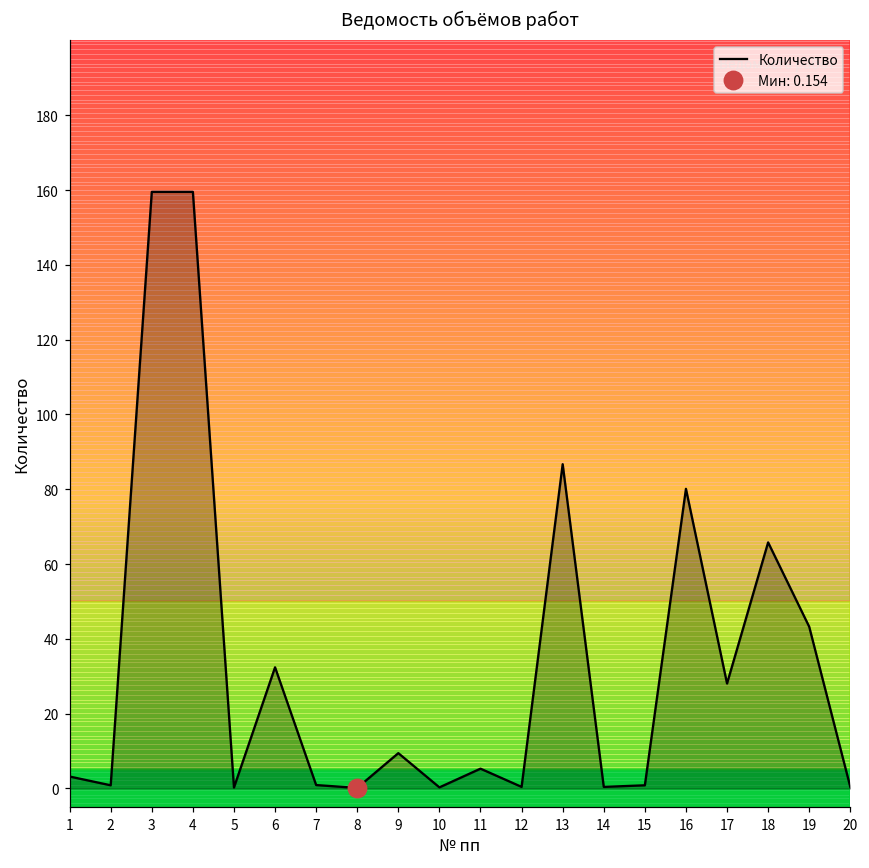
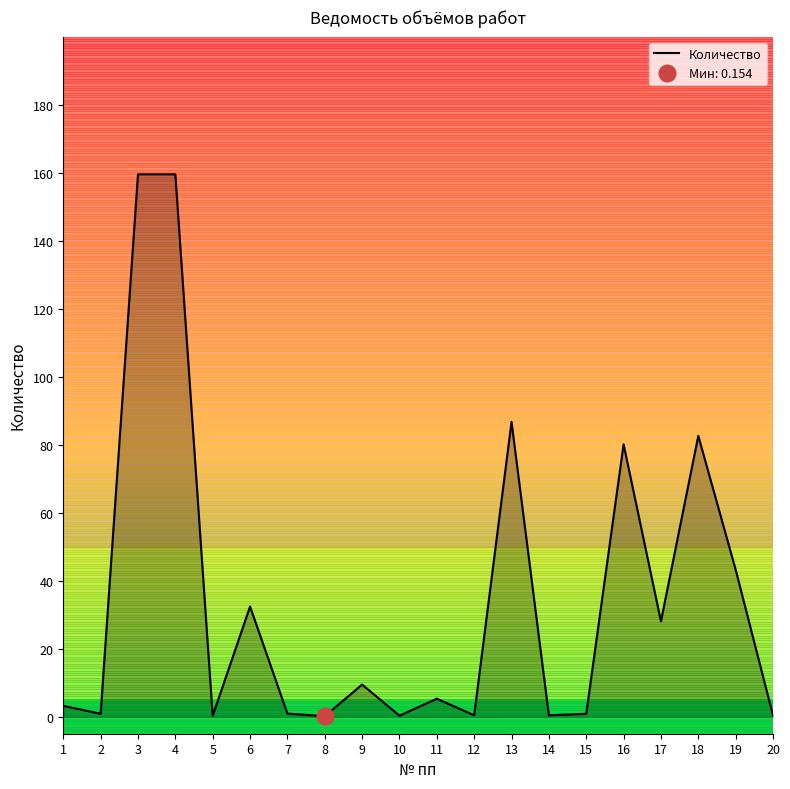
  {
    "Количество": {
      "3": 160,
      "4": 160,
      "13": 87,
      "16": 80,
-     "18": 66
+     "18": 83
    }
  }
